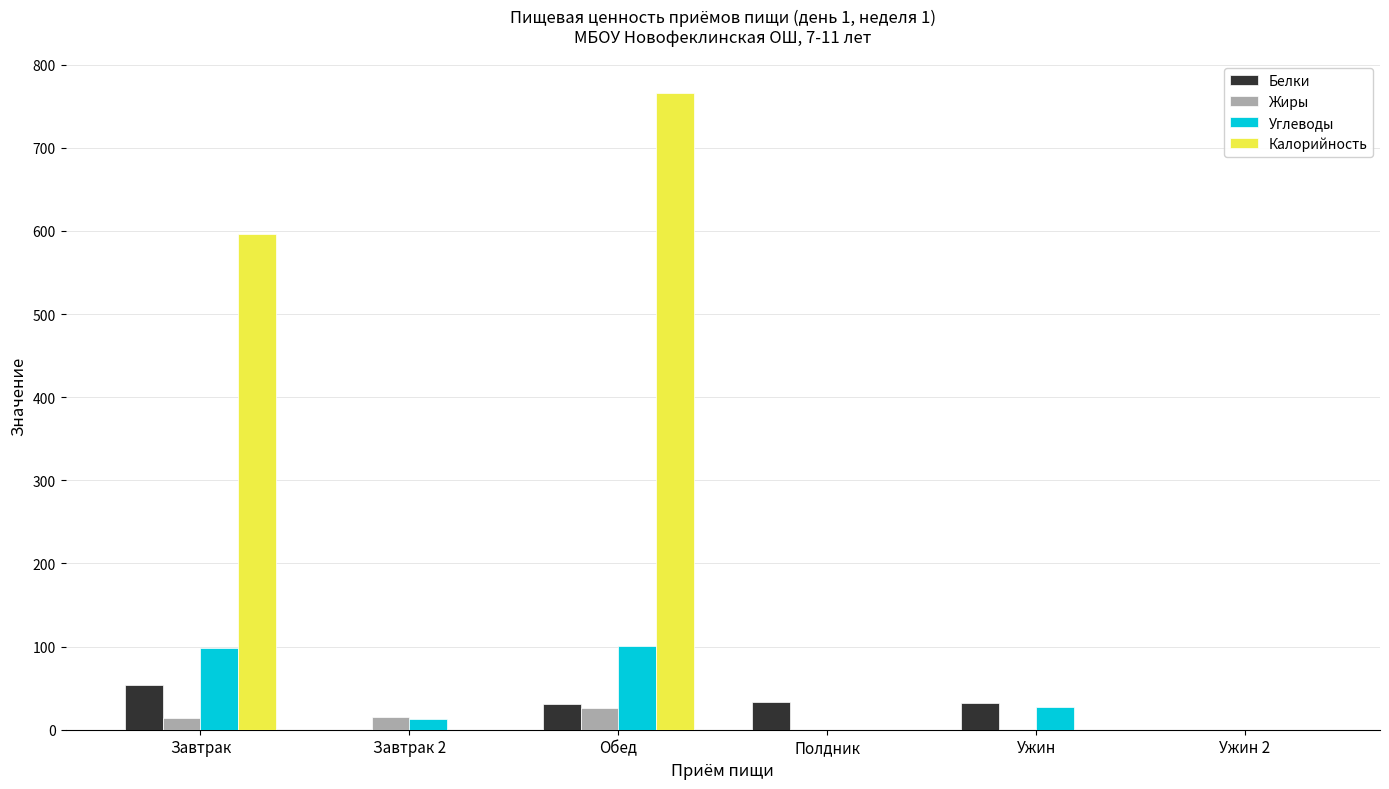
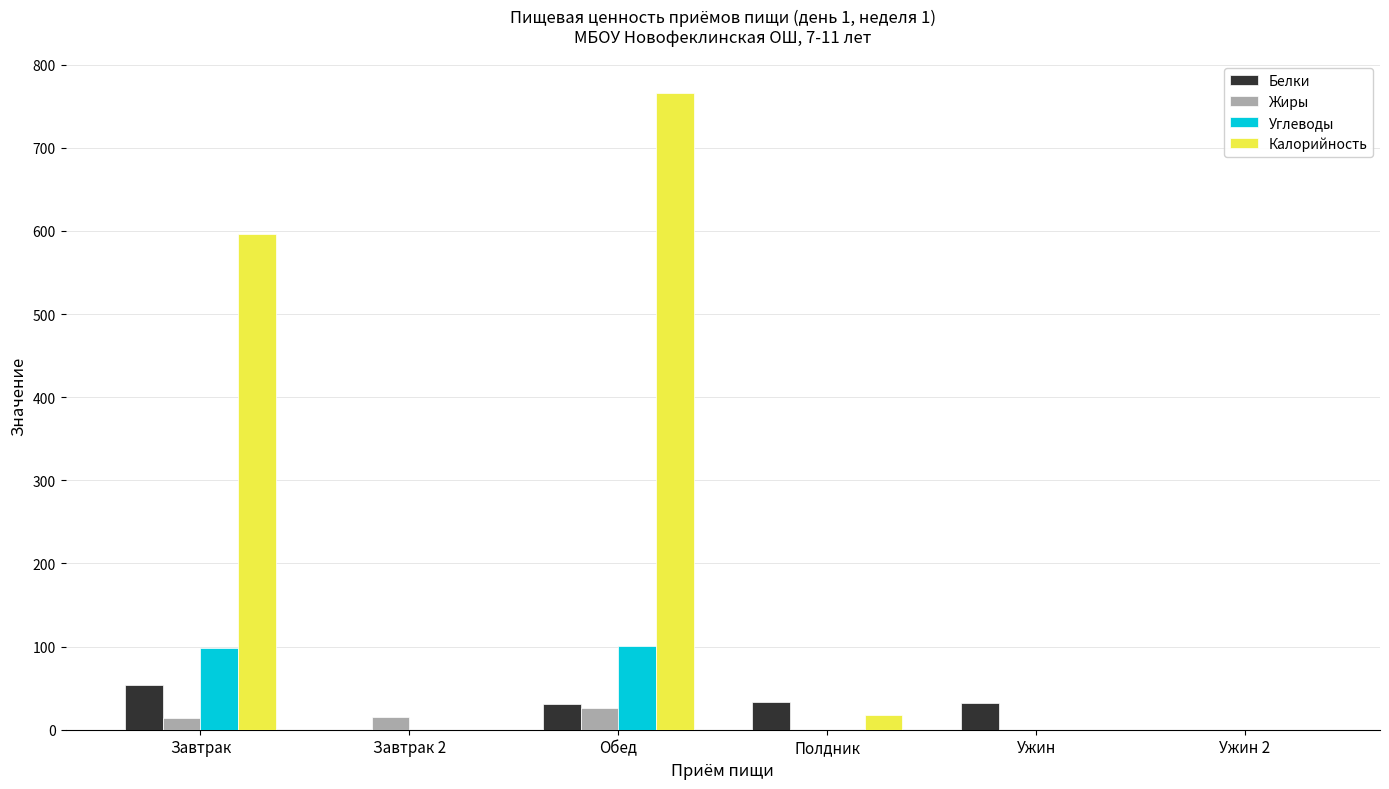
  {
    "Белки": {
      "Завтрак": 50,
      "Завтрак 2": 0,
      "Обед": 30,
      "Полдник": 30,
      "Ужин": 30,
      "Ужин 2": 0
    },
    "Жиры": {
      "Завтрак": 10,
      "Завтрак 2": 20,
      "Обед": 30,
      "Полдник": 0,
      "Ужин": 0,
      "Ужин 2": 0
    },
    "Углеводы": {
      "Завтрак": 100,
-     "Завтрак 2": 10,
+     "Завтрак 2": 0,
      "Обед": 100,
      "Полдник": 0,
-     "Ужин": 30,
+     "Ужин": 0,
      "Ужин 2": 0
    },
    "Калорийность": {
      "Завтрак": 600,
      "Завтрак 2": 0,
      "Обед": 770,
-     "Полдник": 0,
+     "Полдник": 20,
      "Ужин": 0,
      "Ужин 2": 0
    }
  }
